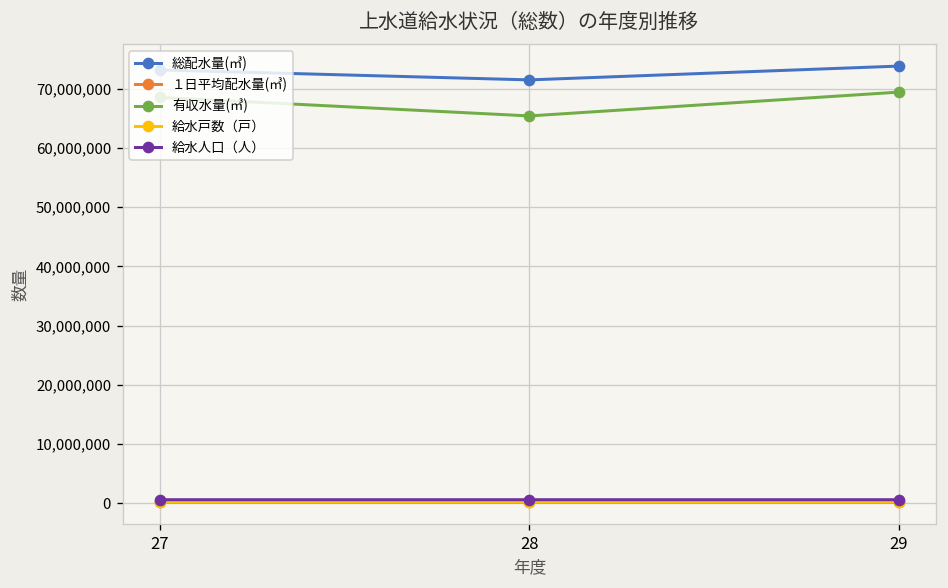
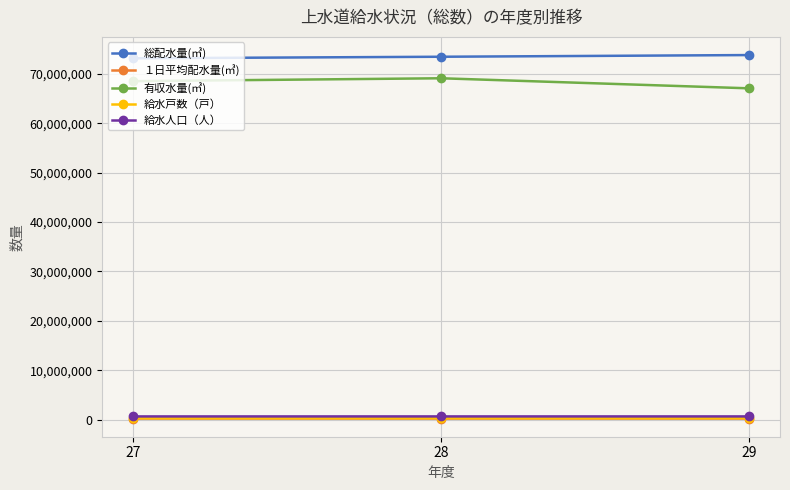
  {
    "総配水量(㎥)": {
-     "28": "71,000,000",
+     "28": "73,000,000",
      "29": "74,000,000"
    },
    "有収水量(㎥)": {
-     "28": "65,000,000",
-     "29": "69,000,000"
+     "28": "69,000,000",
+     "29": "67,000,000"
    }
  }
